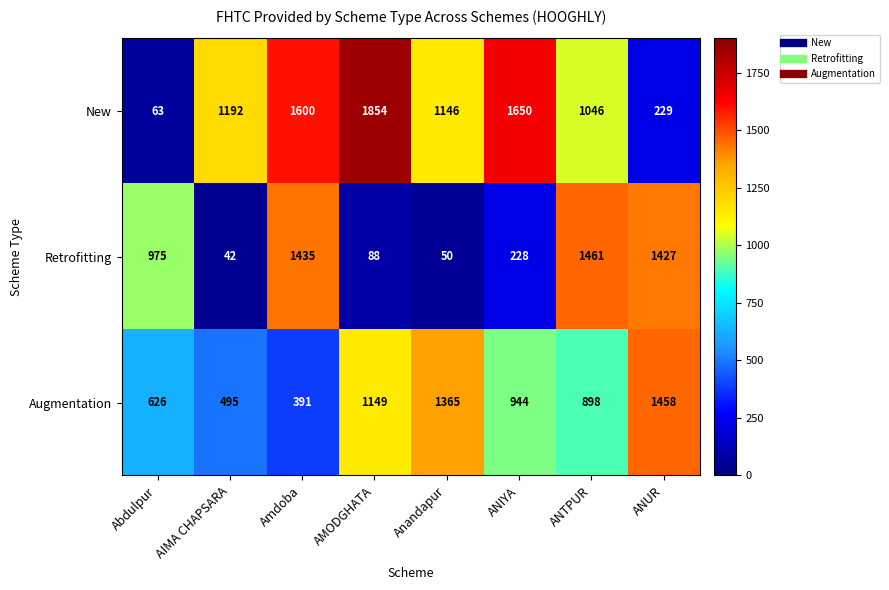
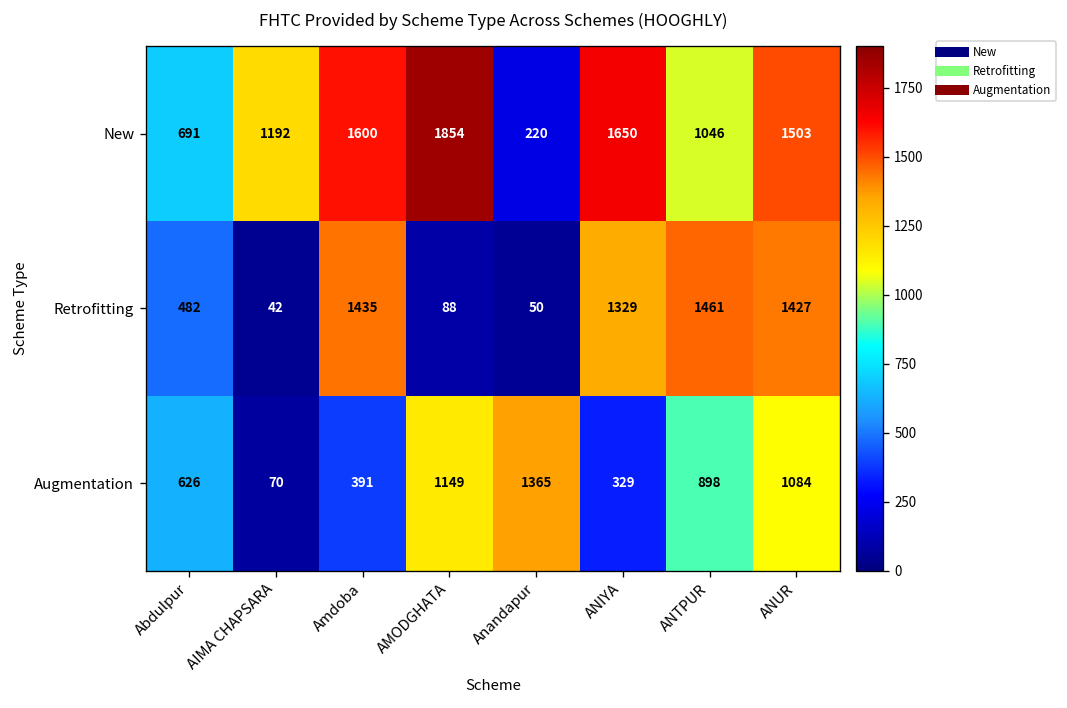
  {
    "New": {
-     "Abdulpur": 63,
+     "Abdulpur": 691,
      "AIMA CHAPSARA": 1192,
      "Amdoba": 1600,
      "AMODGHATA": 1854,
-     "Anandapur": 1146,
+     "Anandapur": 220,
      "ANIYA": 1650,
      "ANTPUR": 1046,
-     "ANUR": 229
+     "ANUR": 1503
    },
    "Retrofitting": {
-     "Abdulpur": 975,
+     "Abdulpur": 482,
      "AIMA CHAPSARA": 42,
      "Amdoba": 1435,
      "AMODGHATA": 88,
      "Anandapur": 50,
-     "ANIYA": 228,
+     "ANIYA": 1329,
      "ANTPUR": 1461,
      "ANUR": 1427
    },
    "Augmentation": {
      "Abdulpur": 626,
-     "AIMA CHAPSARA": 495,
+     "AIMA CHAPSARA": 70,
      "Amdoba": 391,
      "AMODGHATA": 1149,
      "Anandapur": 1365,
-     "ANIYA": 944,
+     "ANIYA": 329,
      "ANTPUR": 898,
-     "ANUR": 1458
+     "ANUR": 1084
    }
  }
